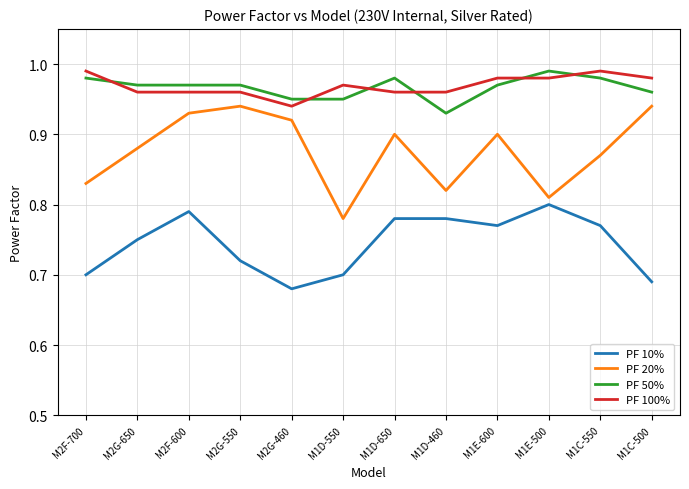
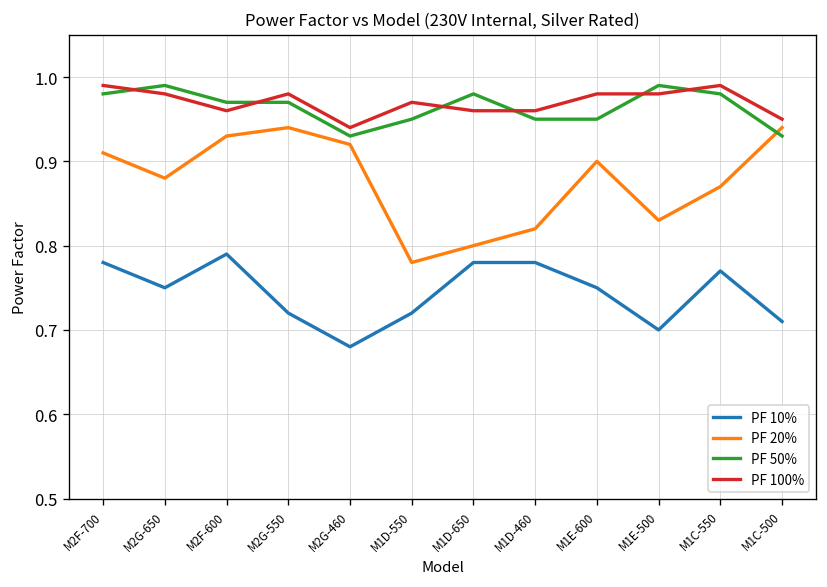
  {
    "PF 10%": {
-     "M2F-700": 0.70,
+     "M2F-700": 0.78,
      "M2G-650": 0.75,
      "M2F-600": 0.79,
      "M2G-550": 0.72,
      "M2G-460": 0.68,
-     "M1D-550": 0.70,
+     "M1D-550": 0.72,
      "M1D-650": 0.78,
      "M1D-460": 0.78,
-     "M1E-600": 0.77,
-     "M1E-500": 0.8,
+     "M1E-600": 0.75,
+     "M1E-500": 0.7,
      "M1C-550": 0.77,
-     "M1C-500": 0.69
+     "M1C-500": 0.71
    },
    "PF 20%": {
-     "M2F-700": 0.83,
+     "M2F-700": 0.91,
      "M2G-650": 0.88,
      "M2F-600": 0.93,
      "M2G-550": 0.94,
      "M2G-460": 0.92,
      "M1D-550": 0.78,
-     "M1D-650": 0.9,
+     "M1D-650": 0.8,
      "M1D-460": 0.82,
      "M1E-600": 0.90,
-     "M1E-500": 0.81,
+     "M1E-500": 0.83,
      "M1C-550": 0.87,
      "M1C-500": 0.94
    },
    "PF 50%": {
      "M2F-700": 0.98,
-     "M2G-650": 0.97,
+     "M2G-650": 0.99,
      "M2F-600": 0.97,
      "M2G-550": 0.97,
-     "M2G-460": 0.95,
+     "M2G-460": 0.93,
      "M1D-550": 0.95,
      "M1D-650": 0.98,
-     "M1D-460": 0.93,
-     "M1E-600": 0.97,
+     "M1D-460": 0.95,
+     "M1E-600": 0.95,
      "M1E-500": 0.99,
      "M1C-550": 0.98,
-     "M1C-500": 0.96
+     "M1C-500": 0.93
    },
    "PF 100%": {
      "M2F-700": 0.99,
-     "M2G-650": 0.96,
+     "M2G-650": 0.98,
      "M2F-600": 0.96,
-     "M2G-550": 0.96,
+     "M2G-550": 0.98,
      "M2G-460": 0.94,
      "M1D-550": 0.97,
      "M1D-650": 0.96,
      "M1D-460": 0.96,
      "M1E-600": 0.98,
      "M1E-500": 0.98,
      "M1C-550": 0.99,
-     "M1C-500": 0.98
+     "M1C-500": 0.95
    }
  }
